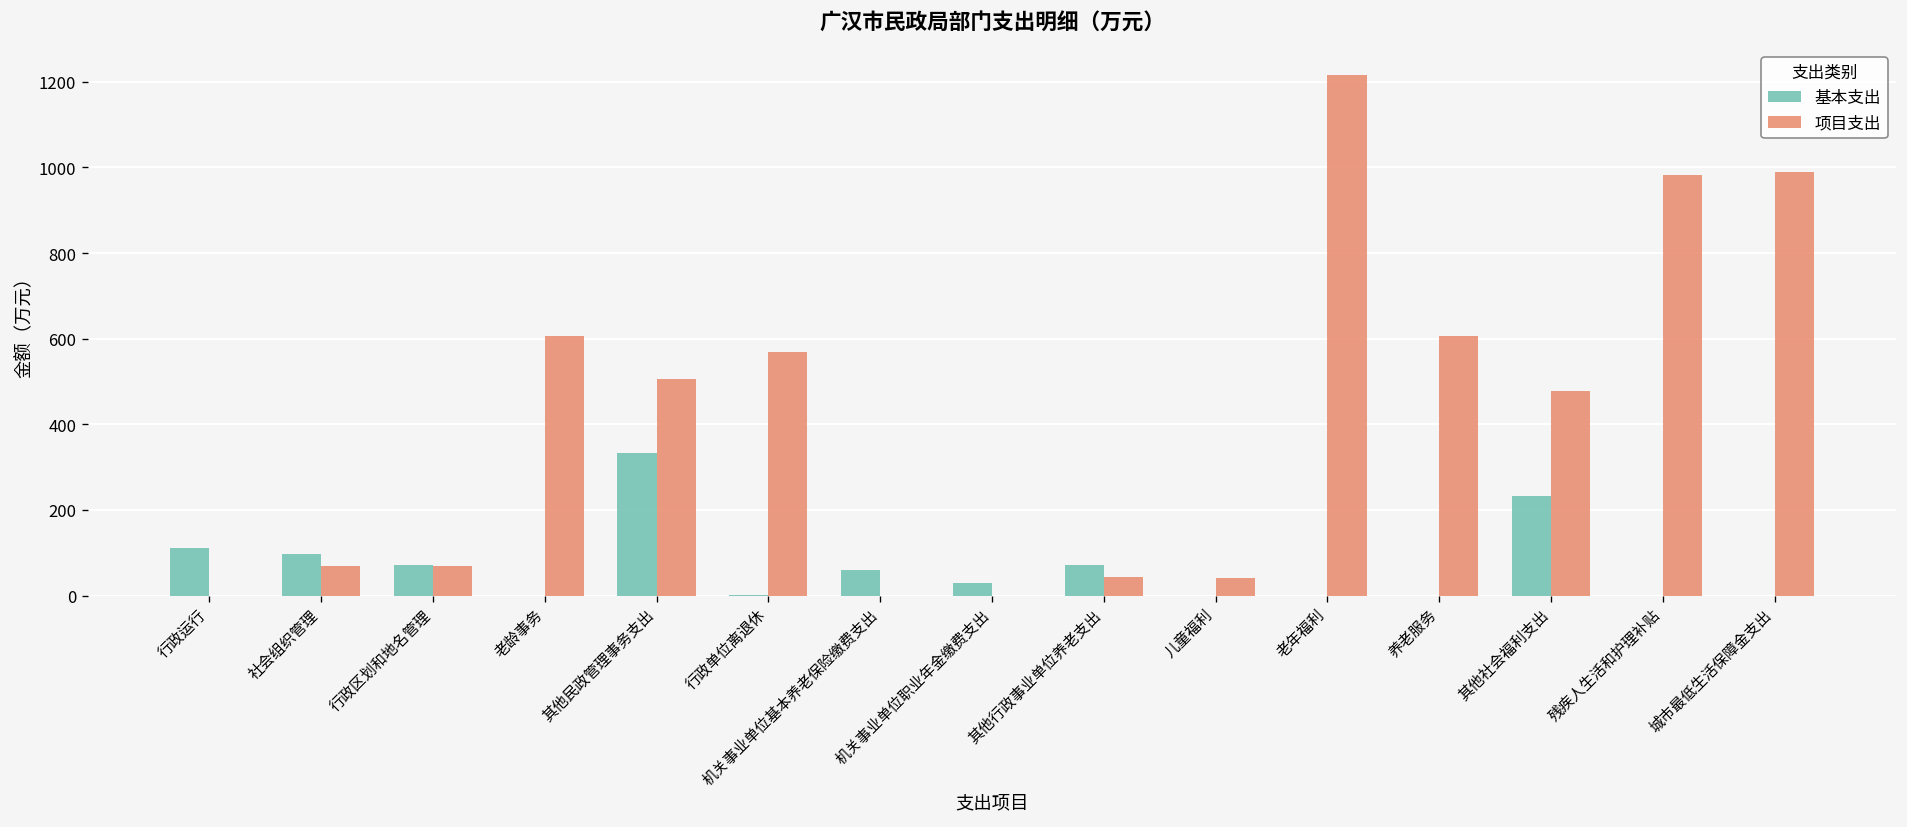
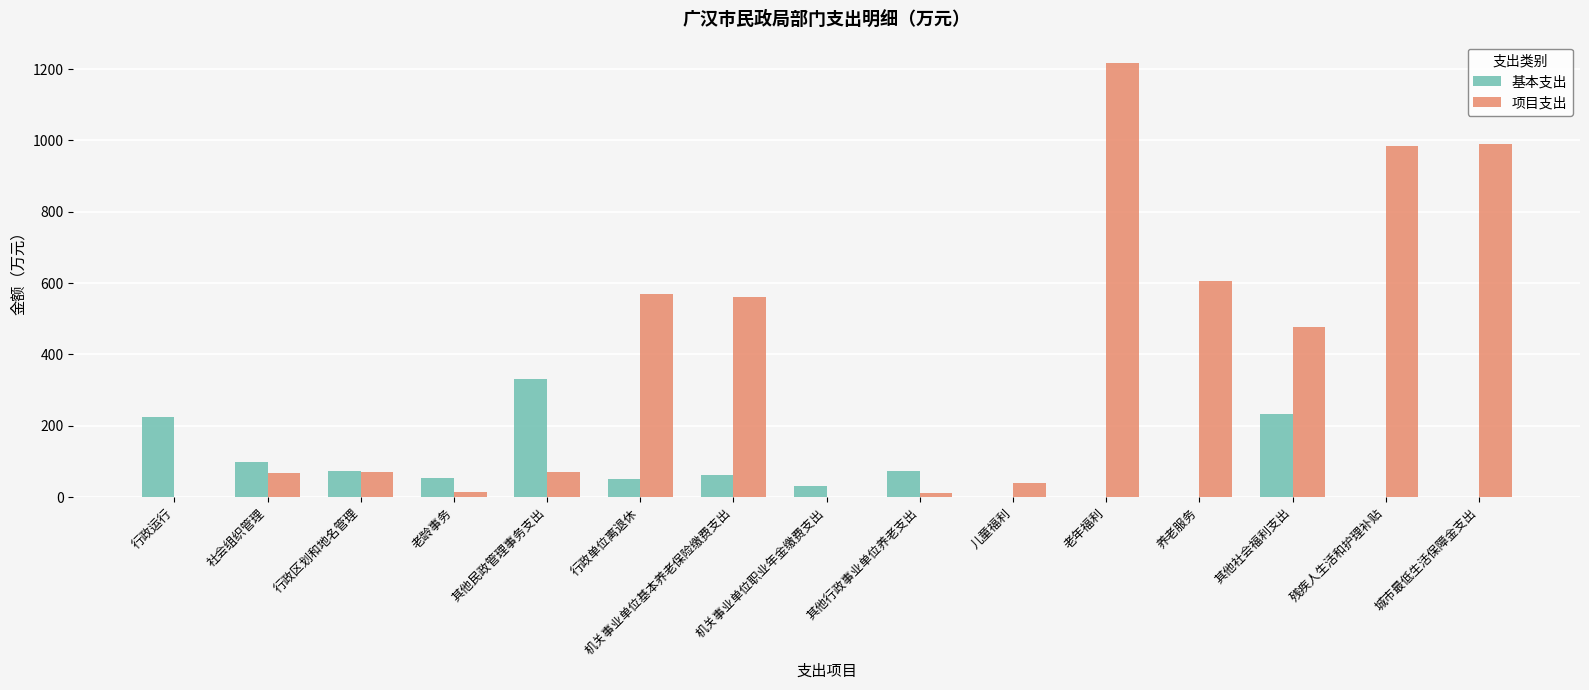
  {
    "基本支出": {
-     "行政运行": 110,
+     "行政运行": 220,
      "社会组织管理": 100,
      "行政区划和地名管理": 70,
-     "老龄事务": 0,
+     "老龄事务": 50,
      "其他民政管理事务支出": 330,
-     "行政单位离退休": 0,
+     "行政单位离退休": 50,
      "机关事业单位基本养老保险缴费支出": 60,
      "机关事业单位职业年金缴费支出": 30,
      "其他行政事业单位养老支出": 70,
      "儿童福利": 0,
      "老年福利": 0,
      "养老服务": 0,
      "其他社会福利支出": 230,
      "残疾人生活和护理补贴": 0,
      "城市最低生活保障金支出": 0
    },
    "项目支出": {
      "行政运行": 0,
      "社会组织管理": 70,
      "行政区划和地名管理": 70,
-     "老龄事务": 610,
-     "其他民政管理事务支出": 510,
+     "老龄事务": 10,
+     "其他民政管理事务支出": 70,
      "行政单位离退休": 570,
-     "机关事业单位基本养老保险缴费支出": 0,
+     "机关事业单位基本养老保险缴费支出": 560,
      "机关事业单位职业年金缴费支出": 0,
-     "其他行政事业单位养老支出": 40,
+     "其他行政事业单位养老支出": 10,
      "儿童福利": 40,
      "老年福利": 1220,
      "养老服务": 610,
      "其他社会福利支出": 480,
      "残疾人生活和护理补贴": 980,
      "城市最低生活保障金支出": 990
    }
  }
